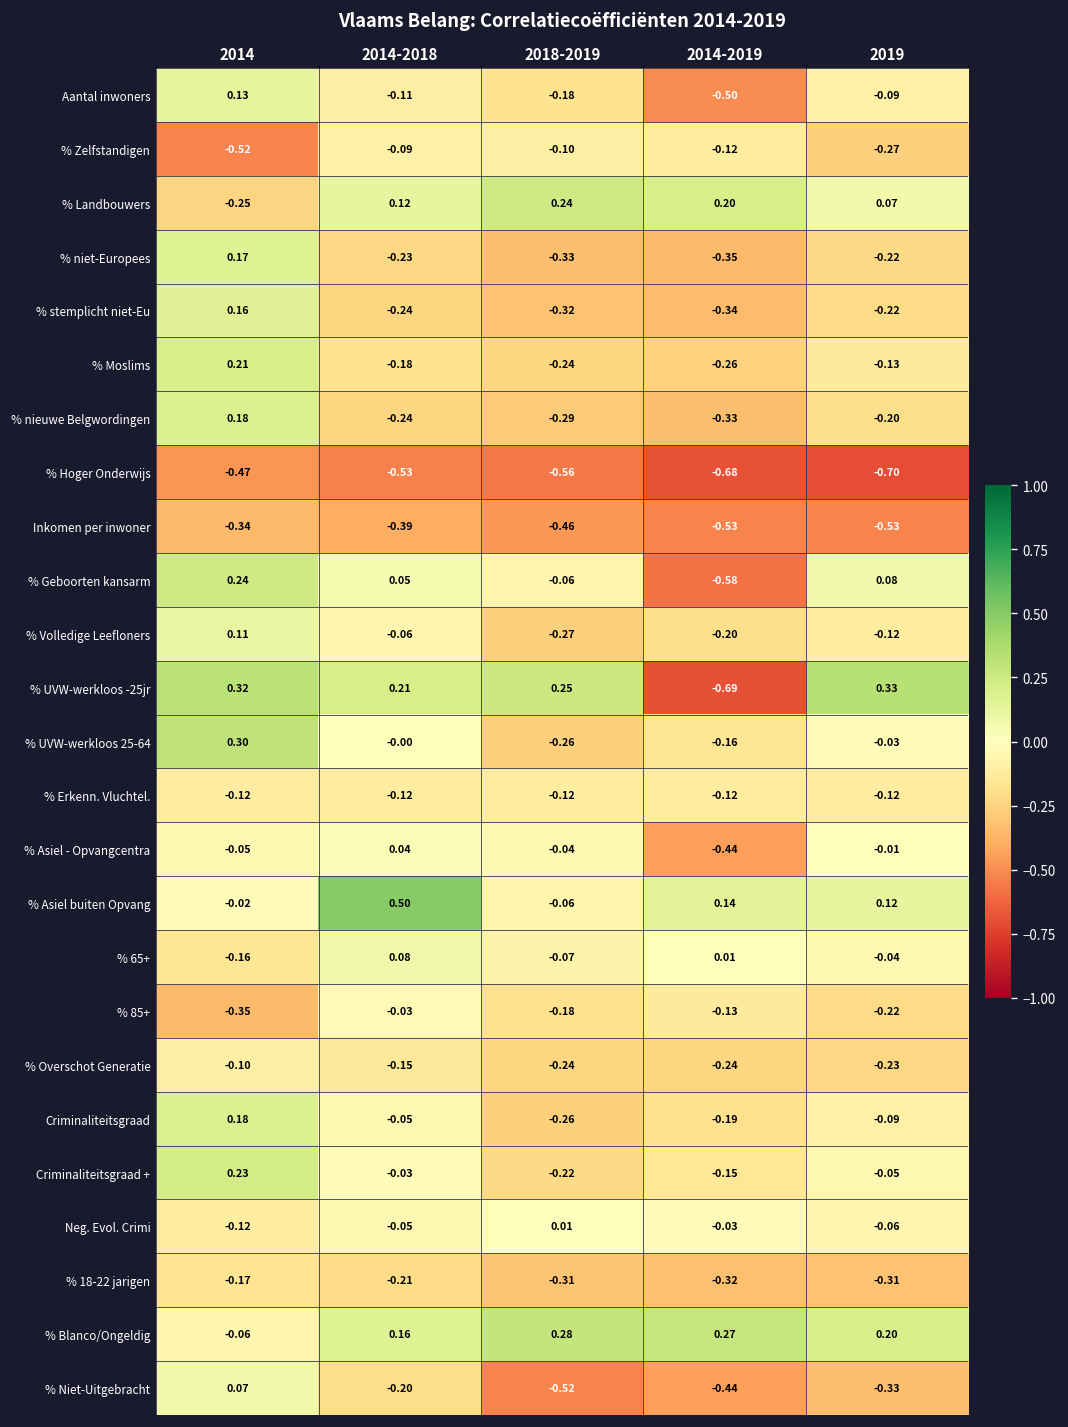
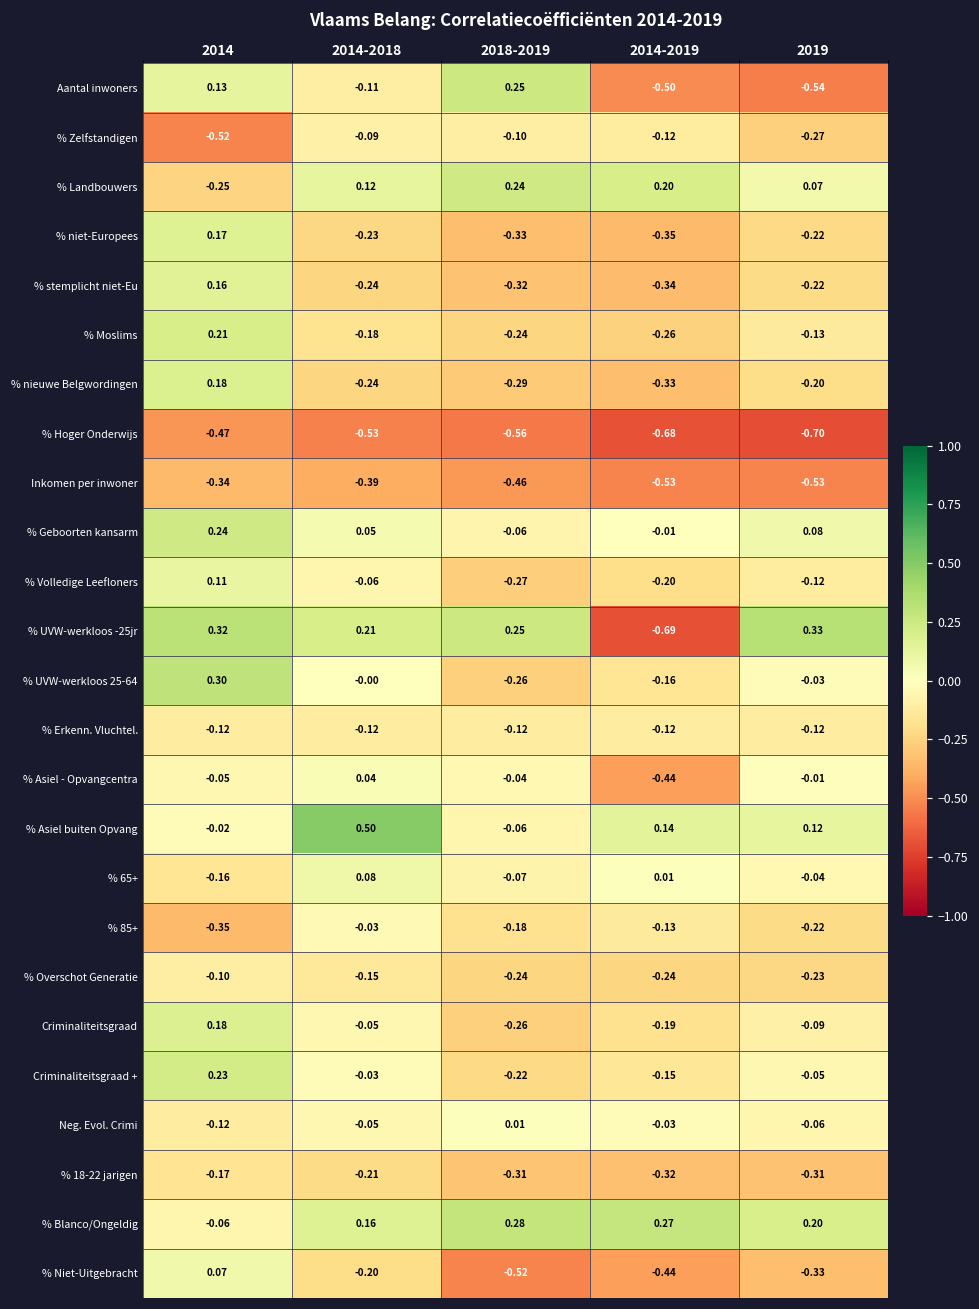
  {
    "Aantal inwoners": {
      "2014": 0.13,
      "2014-2018": -0.11,
-     "2018-2019": -0.18,
+     "2018-2019": 0.25,
      "2014-2019": -0.50,
-     "2019": -0.09
+     "2019": -0.54
    },
    "% Zelfstandigen": {
      "2014": -0.52,
      "2014-2018": -0.09,
      "2018-2019": -0.10,
      "2014-2019": -0.12,
      "2019": -0.27
    },
    "% Landbouwers": {
      "2014": -0.25,
      "2014-2018": 0.12,
      "2018-2019": 0.24,
      "2014-2019": 0.20,
      "2019": 0.07
    },
    "% niet-Europees": {
      "2014": 0.17,
      "2014-2018": -0.23,
      "2018-2019": -0.33,
      "2014-2019": -0.35,
      "2019": -0.22
    },
    "% stemplicht niet-Eu": {
      "2014": 0.16,
      "2014-2018": -0.24,
      "2018-2019": -0.32,
      "2014-2019": -0.34,
      "2019": -0.22
    },
    "% Moslims": {
      "2014": 0.21,
      "2014-2018": -0.18,
      "2018-2019": -0.24,
      "2014-2019": -0.26,
      "2019": -0.13
    },
    "% nieuwe Belgwordingen": {
      "2014": 0.18,
      "2014-2018": -0.24,
      "2018-2019": -0.29,
      "2014-2019": -0.33,
      "2019": -0.20
    },
    "% Hoger Onderwijs": {
      "2014": -0.47,
      "2014-2018": -0.53,
      "2018-2019": -0.56,
      "2014-2019": -0.68,
      "2019": -0.70
    },
    "Inkomen per inwoner": {
      "2014": -0.34,
      "2014-2018": -0.39,
      "2018-2019": -0.46,
      "2014-2019": -0.53,
      "2019": -0.53
    },
    "% Geboorten kansarm": {
      "2014": 0.24,
      "2014-2018": 0.05,
      "2018-2019": -0.06,
-     "2014-2019": -0.58,
+     "2014-2019": -0.01,
      "2019": 0.08
    },
    "% Volledige Leefloners": {
      "2014": 0.11,
      "2014-2018": -0.06,
      "2018-2019": -0.27,
      "2014-2019": -0.20,
      "2019": -0.12
    },
    "% UVW-werkloos -25jr": {
      "2014": 0.32,
      "2014-2018": 0.21,
      "2018-2019": 0.25,
      "2014-2019": -0.69,
      "2019": 0.33
    },
    "% UVW-werkloos 25-64": {
      "2014": 0.30,
      "2014-2018": -0.00,
      "2018-2019": -0.26,
      "2014-2019": -0.16,
      "2019": -0.03
    },
    "% Erkenn. Vluchtel.": {
      "2014": -0.12,
      "2014-2018": -0.12,
      "2018-2019": -0.12,
      "2014-2019": -0.12,
      "2019": -0.12
    },
    "% Asiel - Opvangcentra": {
      "2014": -0.05,
      "2014-2018": 0.04,
      "2018-2019": -0.04,
      "2014-2019": -0.44,
      "2019": -0.01
    },
    "% Asiel buiten Opvang": {
      "2014": -0.02,
      "2014-2018": 0.50,
      "2018-2019": -0.06,
      "2014-2019": 0.14,
      "2019": 0.12
    },
    "% 65+": {
      "2014": -0.16,
      "2014-2018": 0.08,
      "2018-2019": -0.07,
      "2014-2019": 0.01,
      "2019": -0.04
    },
    "% 85+": {
      "2014": -0.35,
      "2014-2018": -0.03,
      "2018-2019": -0.18,
      "2014-2019": -0.13,
      "2019": -0.22
    },
    "% Overschot Generatie": {
      "2014": -0.10,
      "2014-2018": -0.15,
      "2018-2019": -0.24,
      "2014-2019": -0.24,
      "2019": -0.23
    },
    "Criminaliteitsgraad": {
      "2014": 0.18,
      "2014-2018": -0.05,
      "2018-2019": -0.26,
      "2014-2019": -0.19,
      "2019": -0.09
    },
    "Criminaliteitsgraad +": {
      "2014": 0.23,
      "2014-2018": -0.03,
      "2018-2019": -0.22,
      "2014-2019": -0.15,
      "2019": -0.05
    },
    "Neg. Evol. Crimi": {
      "2014": -0.12,
      "2014-2018": -0.05,
      "2018-2019": 0.01,
      "2014-2019": -0.03,
      "2019": -0.06
    },
    "% 18-22 jarigen": {
      "2014": -0.17,
      "2014-2018": -0.21,
      "2018-2019": -0.31,
      "2014-2019": -0.32,
      "2019": -0.31
    },
    "% Blanco/Ongeldig": {
      "2014": -0.06,
      "2014-2018": 0.16,
      "2018-2019": 0.28,
      "2014-2019": 0.27,
      "2019": 0.20
    },
    "% Niet-Uitgebracht": {
      "2014": 0.07,
      "2014-2018": -0.20,
      "2018-2019": -0.52,
      "2014-2019": -0.44,
      "2019": -0.33
    }
  }
